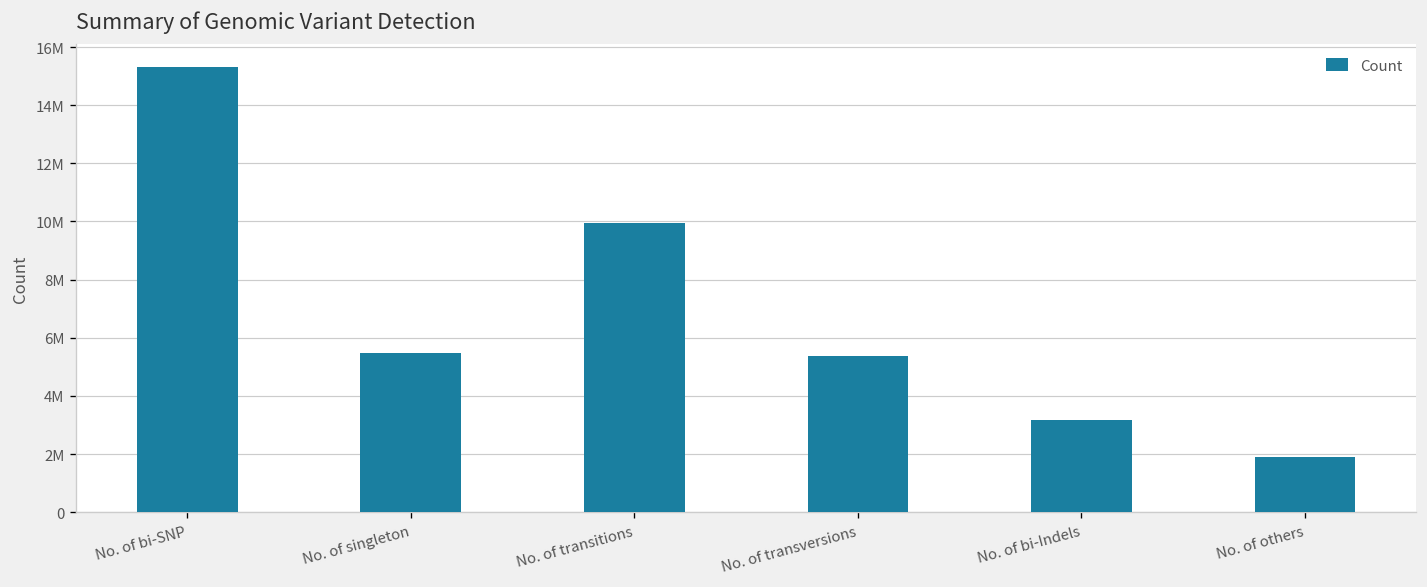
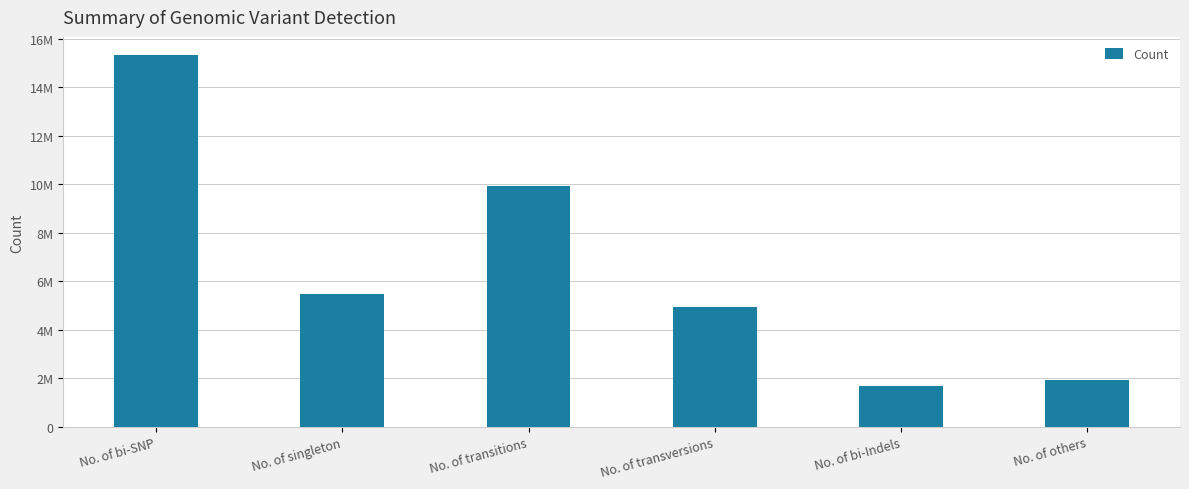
  {
    "No. of bi-SNP": 15300000,
    "No. of singleton": 5500000,
    "No. of transitions": 10000000,
-   "No. of transversions": 5400000,
-   "No. of bi-Indels": 3200000,
+   "No. of transversions": 4900000,
+   "No. of bi-Indels": 1700000,
    "No. of others": 1900000
  }
